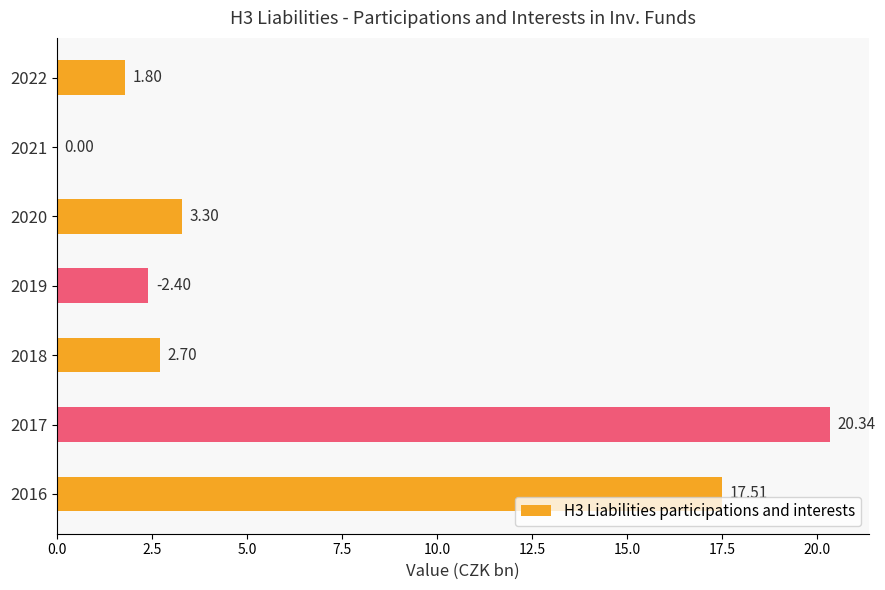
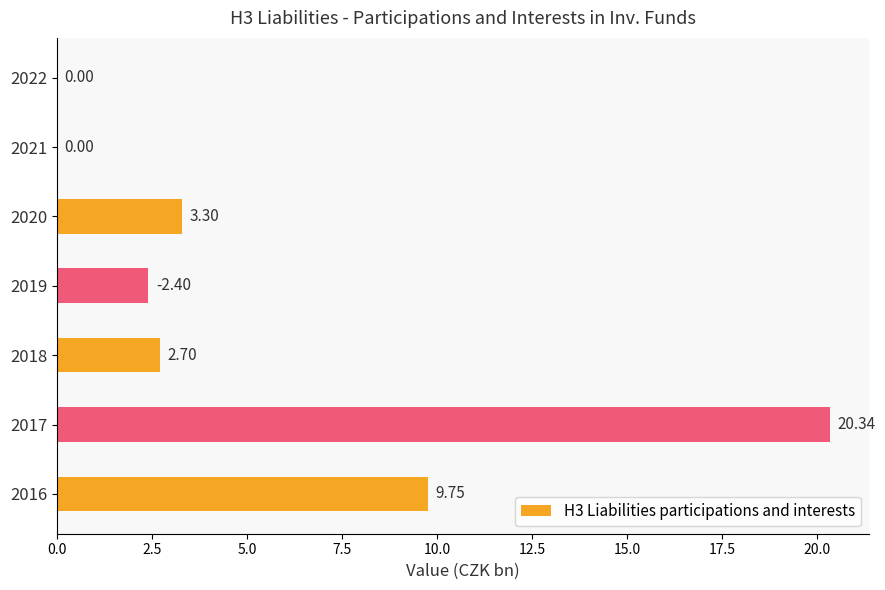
  {
-   "2022": 1.80,
+   "2022": 0.00,
    "2021": 0.00,
    "2020": 3.30,
    "2018": 2.70,
    "2017": 20.34,
-   "2016": 17.5
+   "2016": 9.7
  }
